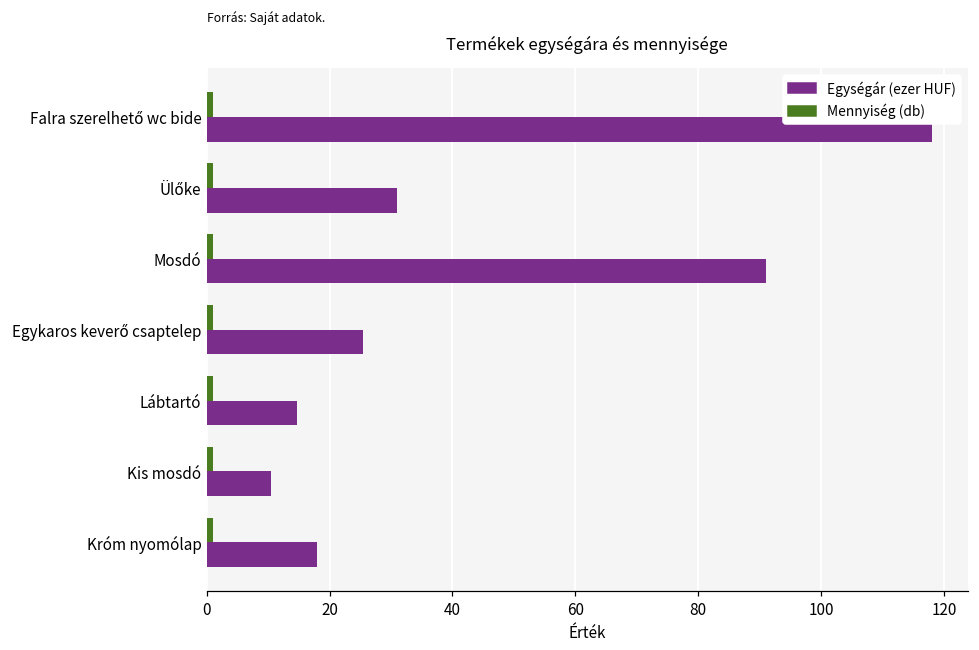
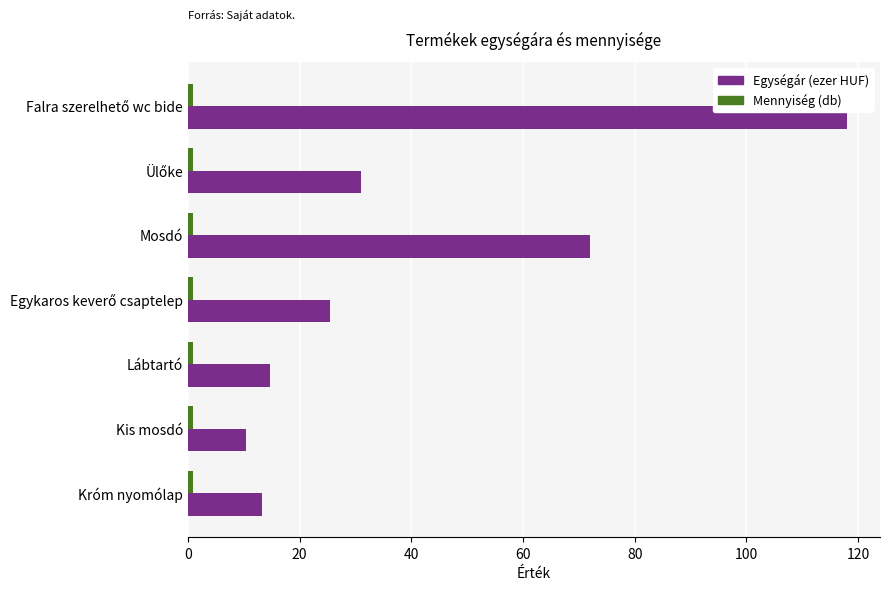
  {
    "Egységár (ezer HUF)": {
      "Falra szerelhető wc bide": 118,
      "Ülőke": 31,
-     "Mosdó": 91,
+     "Mosdó": 72,
      "Egykaros keverő csaptelep": 25,
      "Lábtartó": 15,
      "Kis mosdó": 10,
-     "Króm nyomólap": 18
+     "Króm nyomólap": 13
    },
    "Mennyiség (db)": {
      "Falra szerelhető wc bide": 1,
      "Ülőke": 1,
      "Mosdó": 1,
      "Egykaros keverő csaptelep": 1,
      "Lábtartó": 1,
      "Kis mosdó": 1,
      "Króm nyomólap": 1
    }
  }
